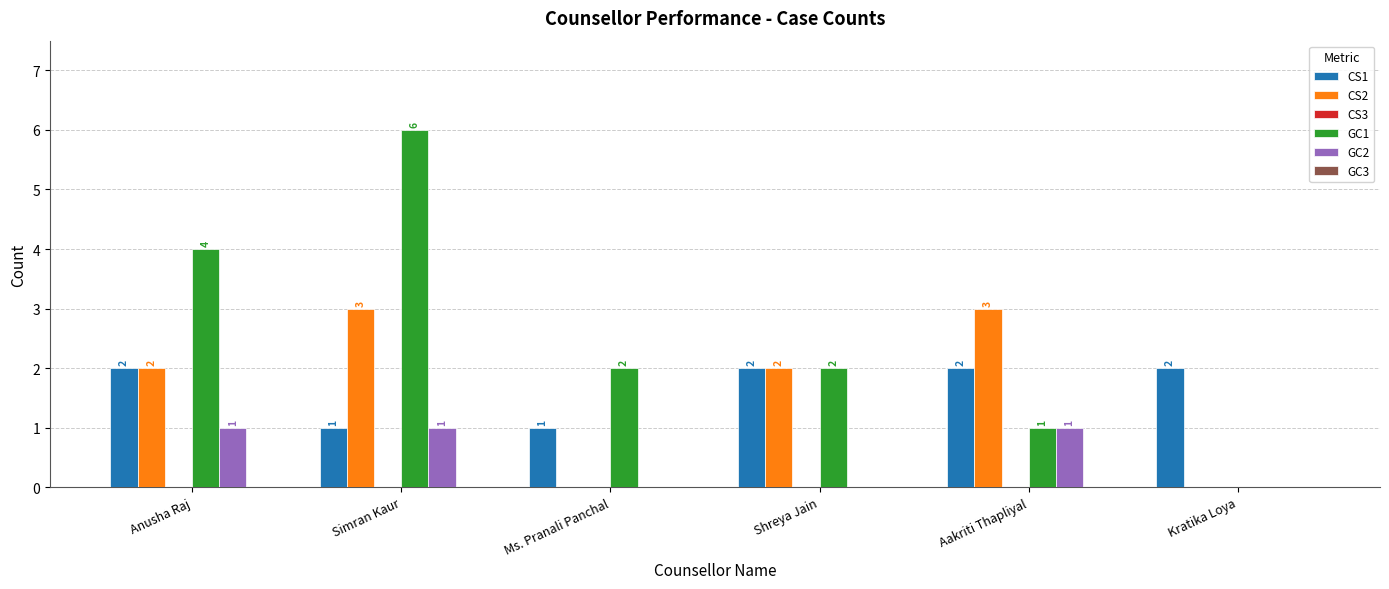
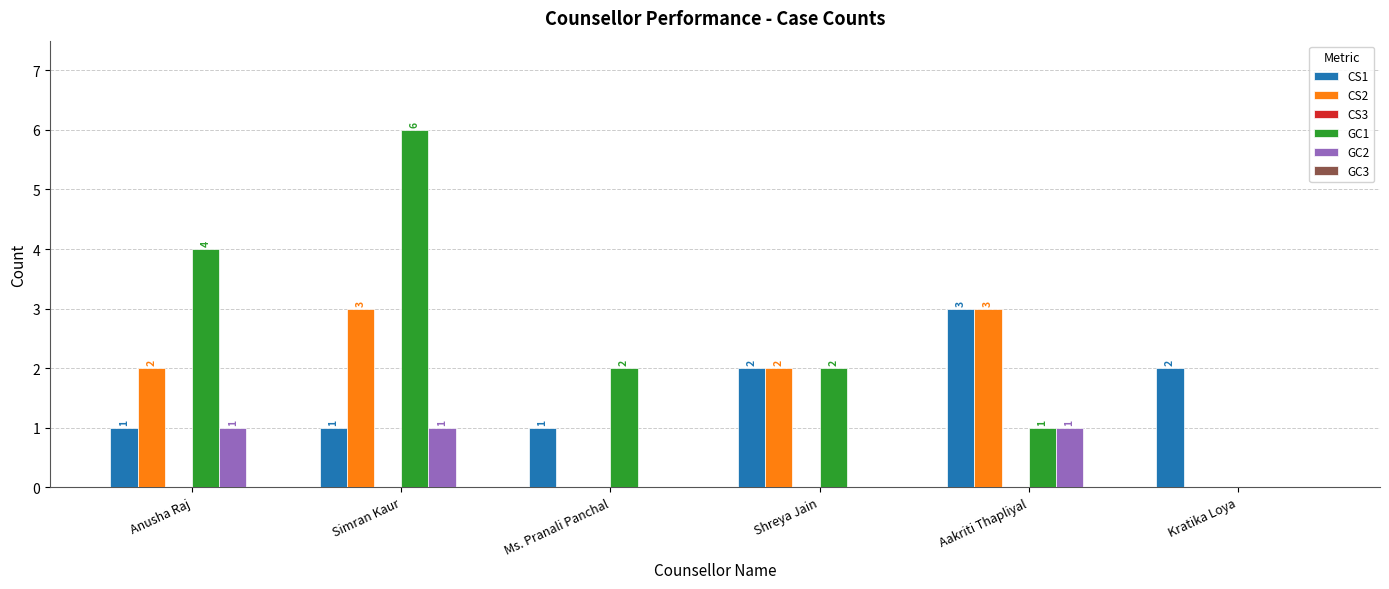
  {
    "CS1": {
-     "Anusha Raj": 2,
+     "Anusha Raj": 1,
      "Simran Kaur": 1,
      "Ms. Pranali Panchal": 1,
      "Shreya Jain": 2,
-     "Aakriti Thapliyal": 2,
+     "Aakriti Thapliyal": 3,
      "Kratika Loya": 2
    },
    "CS2": {
      "Anusha Raj": 2,
      "Simran Kaur": 3,
      "Shreya Jain": 2,
      "Aakriti Thapliyal": 3
    },
    "CS3": {
      "Anusha Raj": 0.0,
      "Simran Kaur": 0.0,
      "Ms. Pranali Panchal": 0.0,
      "Shreya Jain": 0.0,
      "Aakriti Thapliyal": 0.0,
      "Kratika Loya": 0.0
    },
    "GC1": {
      "Anusha Raj": 4,
      "Simran Kaur": 6,
      "Ms. Pranali Panchal": 2,
      "Shreya Jain": 2,
      "Aakriti Thapliyal": 1
    },
    "GC2": {
      "Anusha Raj": 1,
      "Simran Kaur": 1,
      "Aakriti Thapliyal": 1
    },
    "GC3": {
      "Anusha Raj": 0.0,
      "Simran Kaur": 0.0,
      "Ms. Pranali Panchal": 0.0,
      "Shreya Jain": 0.0,
      "Aakriti Thapliyal": 0.0,
      "Kratika Loya": 0.0
    }
  }
